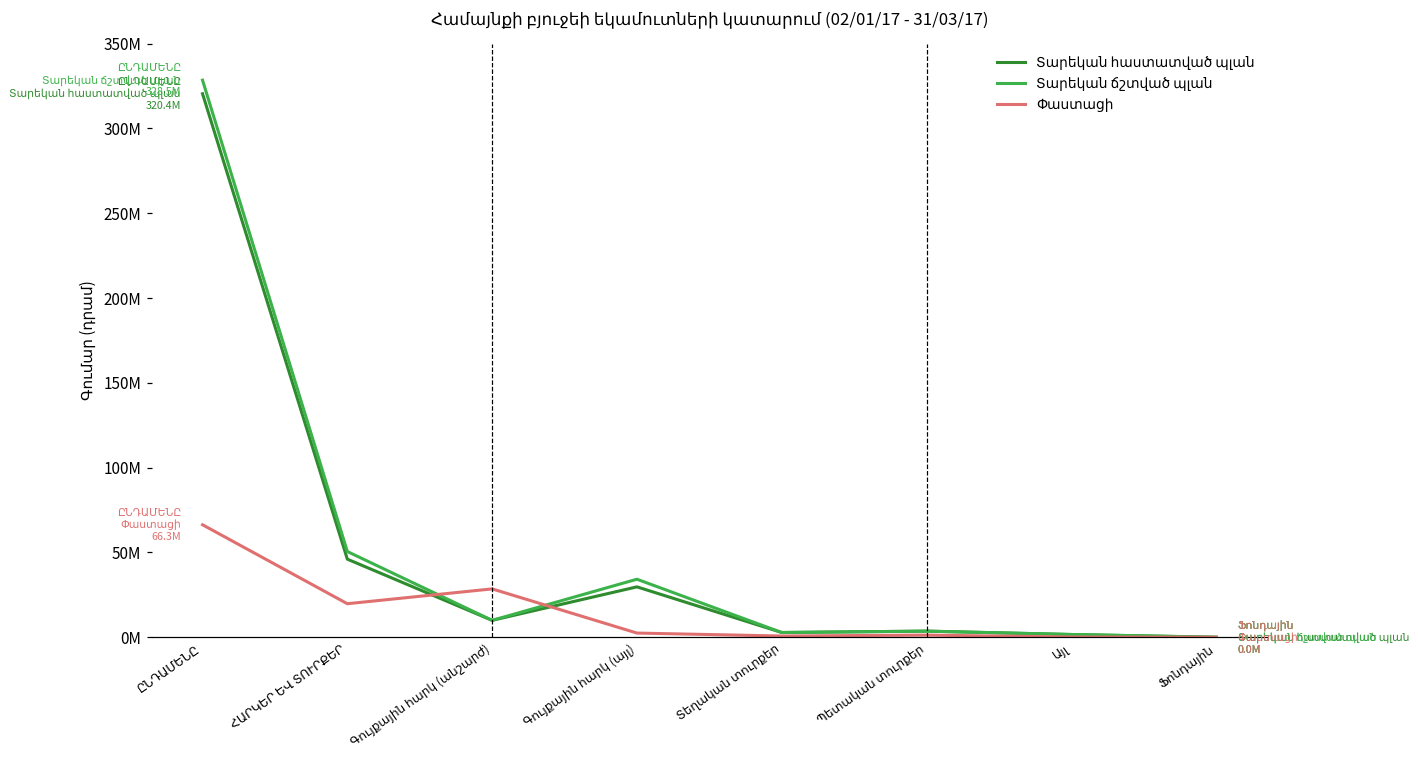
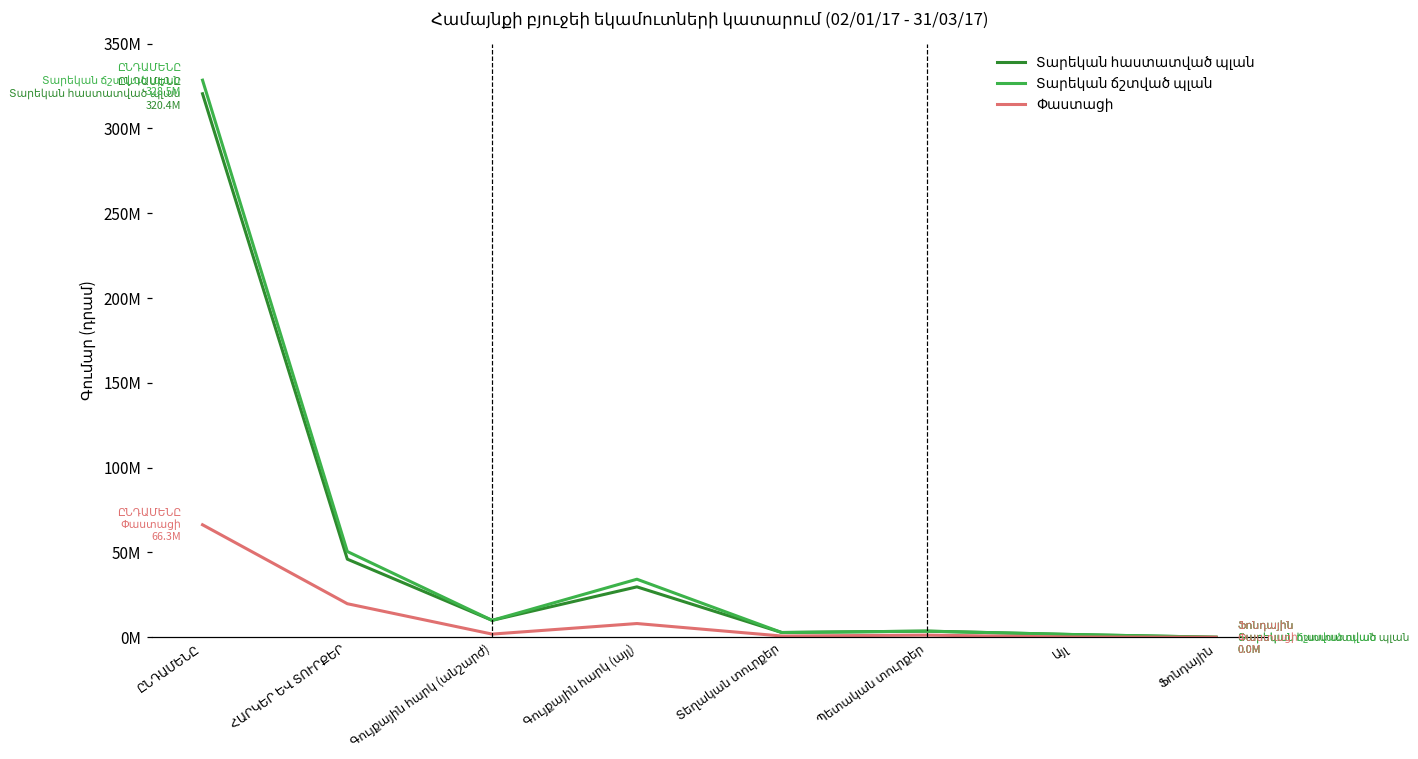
  {
    "Փաստացի": {
      "ՀԱՐԿԵՐ ԵՎ ՏՈՒՐՔԵՐ": 20000000,
-     "Գույքային հարկ (անշարժ)": 28000000,
-     "Գույքային հարկ (այլ)": 2000000,
+     "Գույքային հարկ (անշարժ)": 2000000,
+     "Գույքային հարկ (այլ)": 8000000,
      "Տեղական տուրքեր": 1000000,
      "Պետական տուրքեր": 1000000
    }
  }
